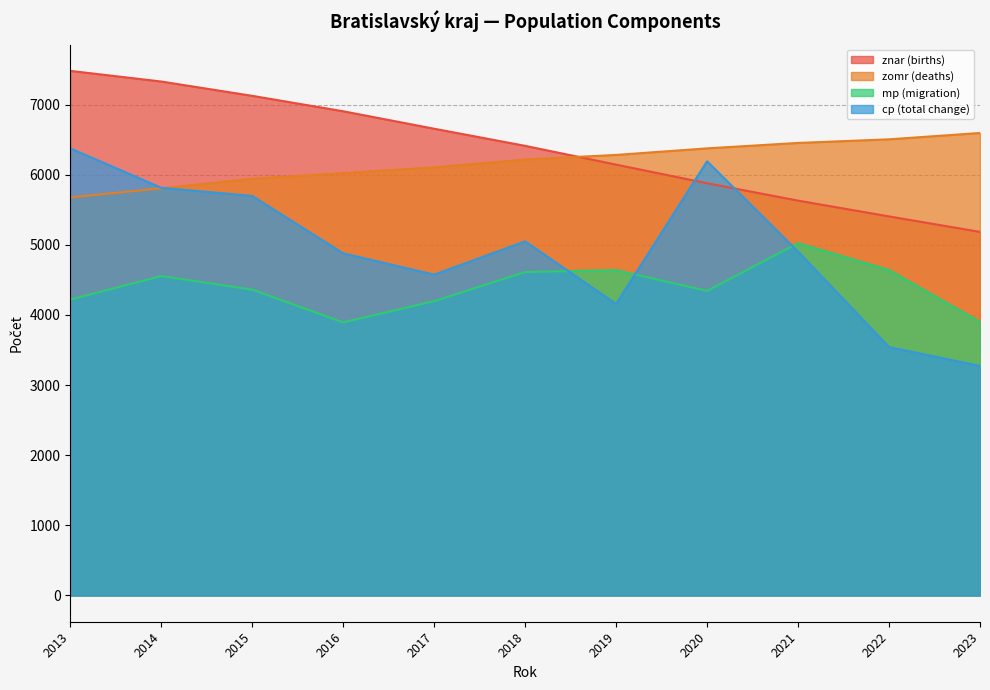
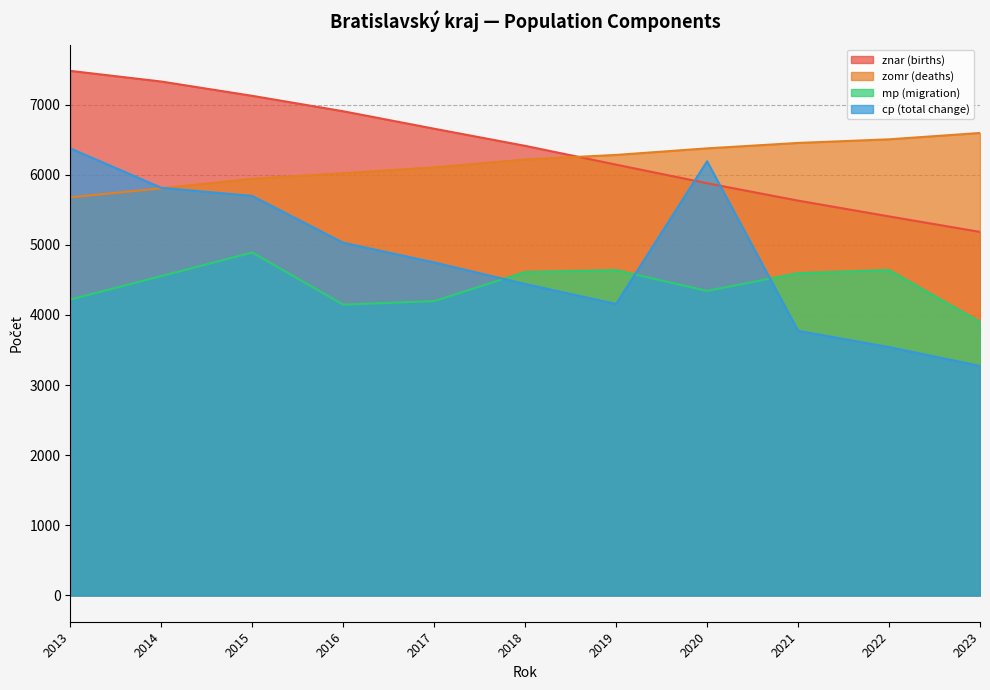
  {
    "mp (migration)": {
      "2013": 4200,
      "2014": 4600,
-     "2015": 4400,
-     "2016": 3900,
+     "2015": 4900,
+     "2016": 4100,
      "2017": 4200,
      "2018": 4600,
      "2019": 4600,
      "2020": 4300,
-     "2021": 5000,
+     "2021": 4600,
      "2022": 4600,
      "2023": 3900
    },
    "cp (total change)": {
      "2013": 6400,
      "2015": 5700,
-     "2016": 4900,
-     "2017": 4600,
-     "2018": 5000,
+     "2016": 5000,
+     "2017": 4700,
+     "2018": 4400,
      "2019": 4200,
      "2020": 6200,
-     "2021": 4900,
+     "2021": 3800,
      "2022": 3500,
      "2023": 3300
    }
  }
